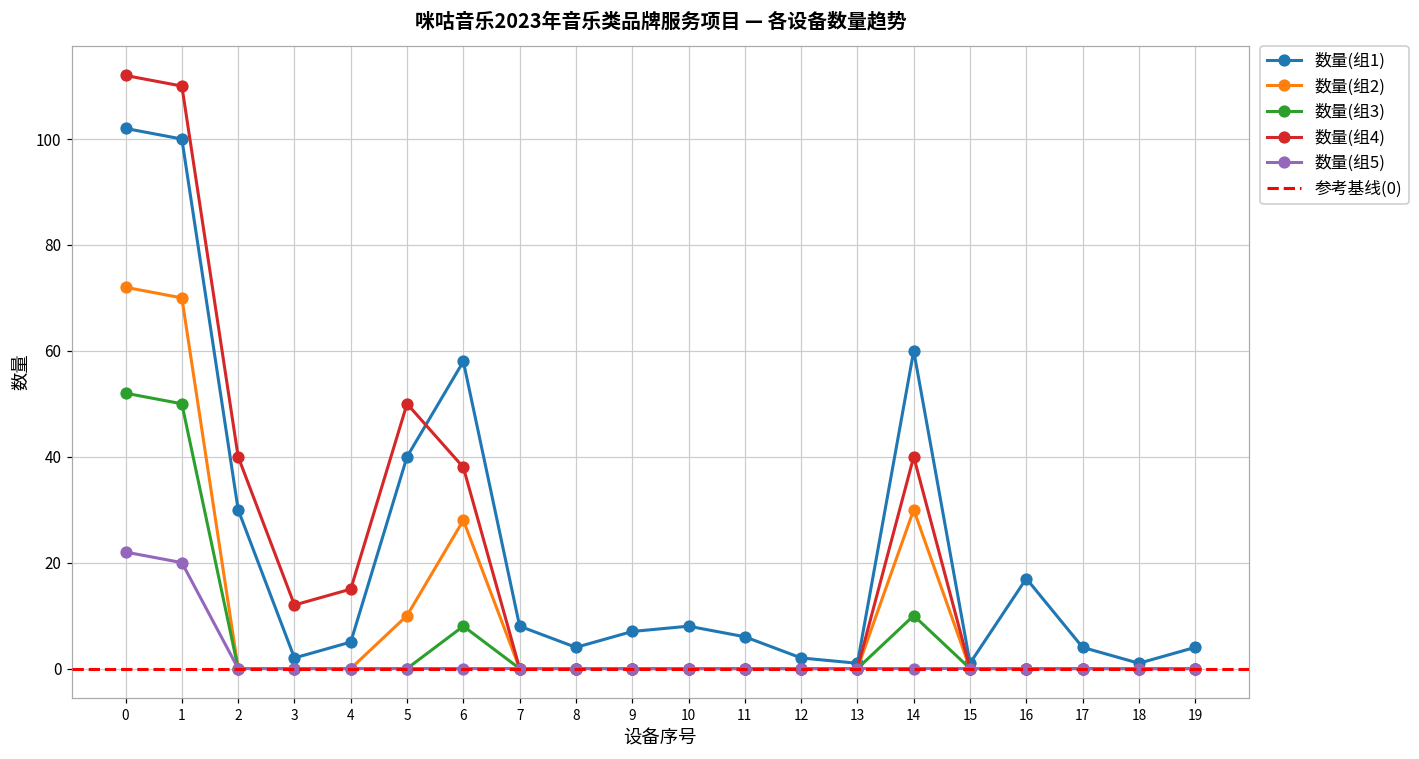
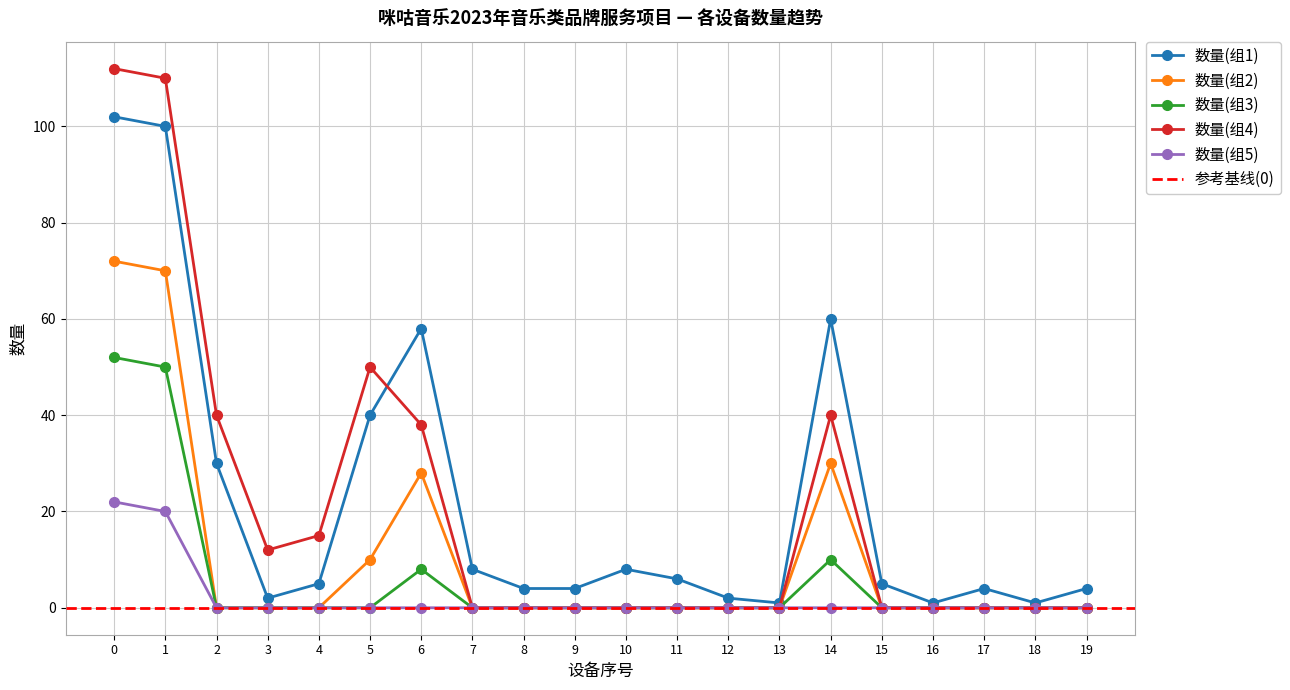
  {
    "数量(组1)": {
      "0": 102,
      "1": 100,
      "2": 30,
      "3": 2,
      "4": 5,
      "5": 40,
      "6": 58,
      "7": 8,
      "8": 4,
-     "9": 7,
+     "9": 4,
      "10": 8,
      "11": 6,
      "12": 2,
      "13": 1,
      "14": 60,
-     "15": 1,
-     "16": 17,
+     "15": 5,
+     "16": 1,
      "17": 4,
      "18": 1,
      "19": 4
    },
    "数量(组2)": {
      "0": 72,
      "1": 70,
      "5": 10,
      "6": 28,
      "14": 30
    },
    "数量(组3)": {
      "0": 52,
      "1": 50,
      "6": 8,
      "14": 10
    },
    "数量(组4)": {
      "0": 112,
      "1": 110,
      "2": 40,
      "3": 12,
      "4": 15,
      "5": 50,
      "6": 38,
      "14": 40
    },
    "数量(组5)": {
      "0": 22,
      "1": 20,
      "6": 0,
      "14": 0
    }
  }
